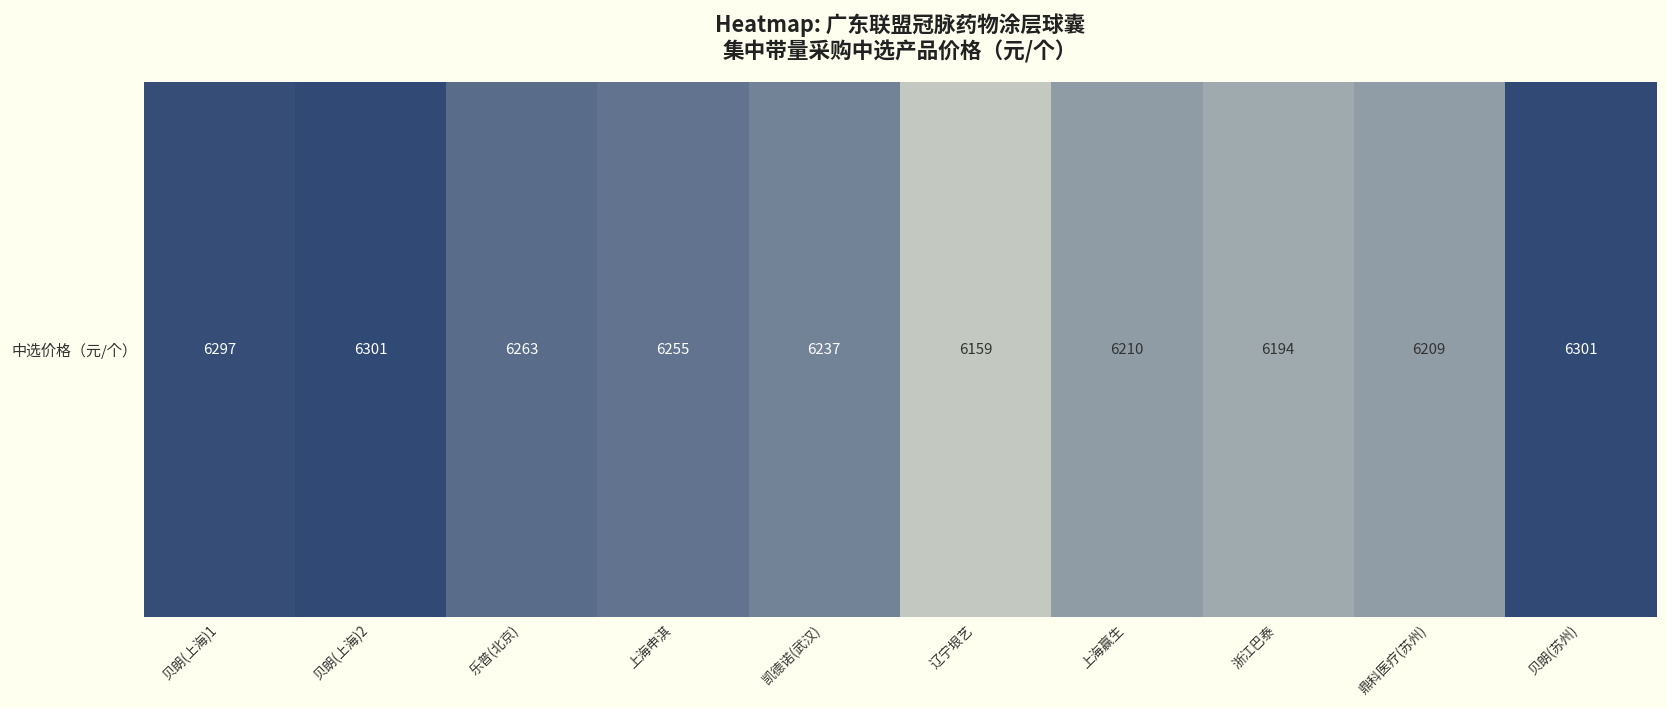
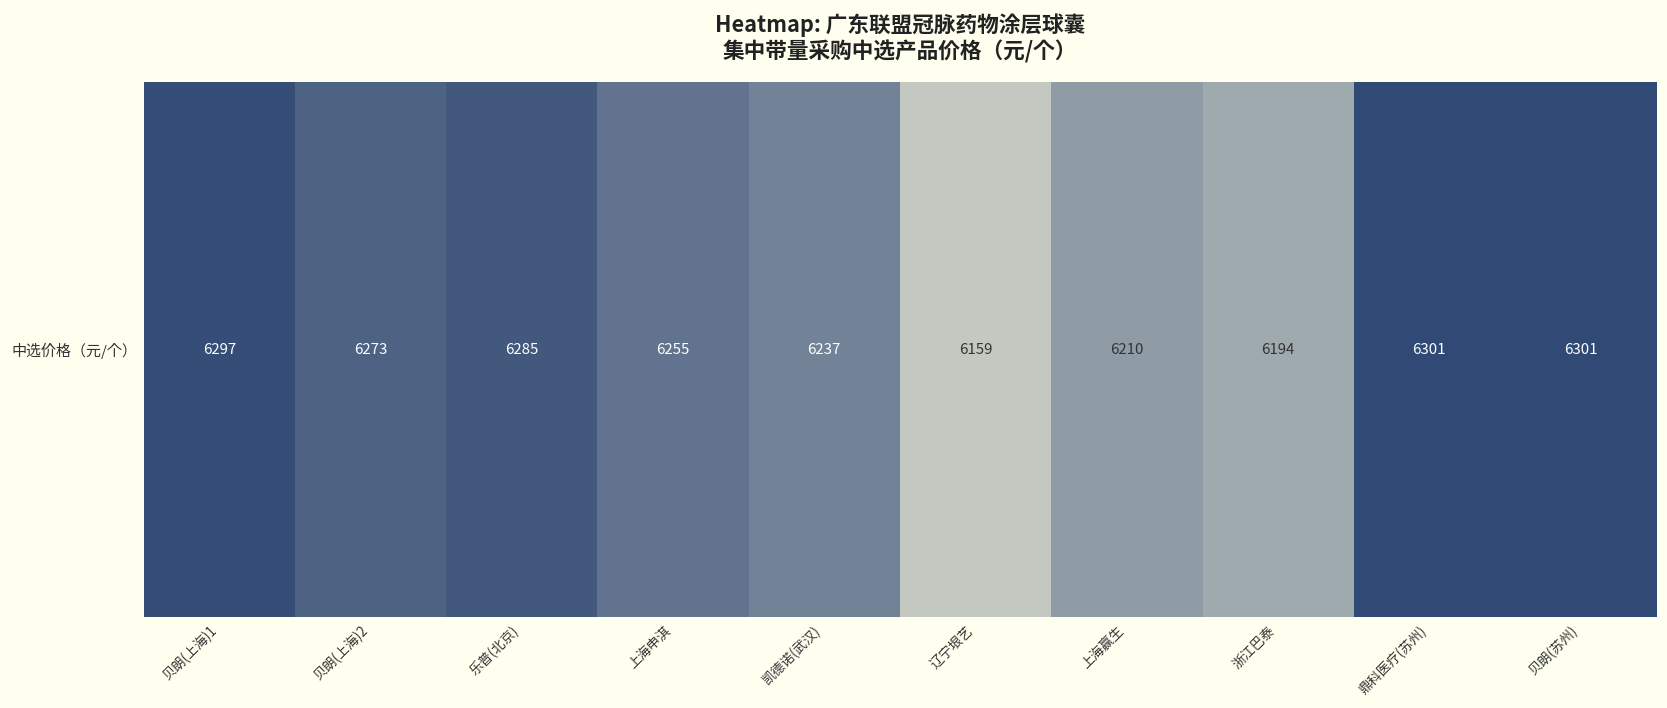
  {
    "中选价格（元/个）": {
      "贝朗(上海)1": 6297,
-     "贝朗(上海)2": 6301,
-     "乐普(北京)": 6263,
+     "贝朗(上海)2": 6273,
+     "乐普(北京)": 6285,
      "上海申淇": 6255,
      "凯德诺(武汉)": 6237,
      "辽宁垠艺": 6159,
      "上海赢生": 6210,
      "浙江巴泰": 6194,
-     "鼎科医疗(苏州)": 6209,
+     "鼎科医疗(苏州)": 6301,
      "贝朗(苏州)": 6301
    }
  }
